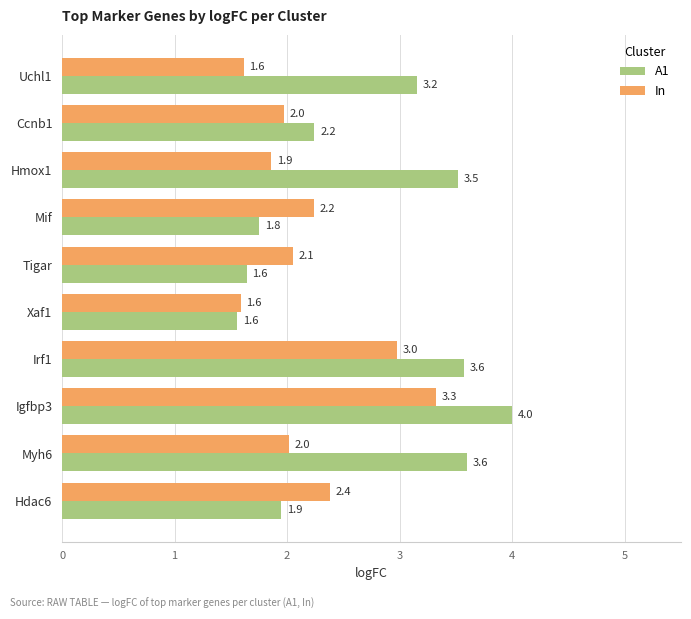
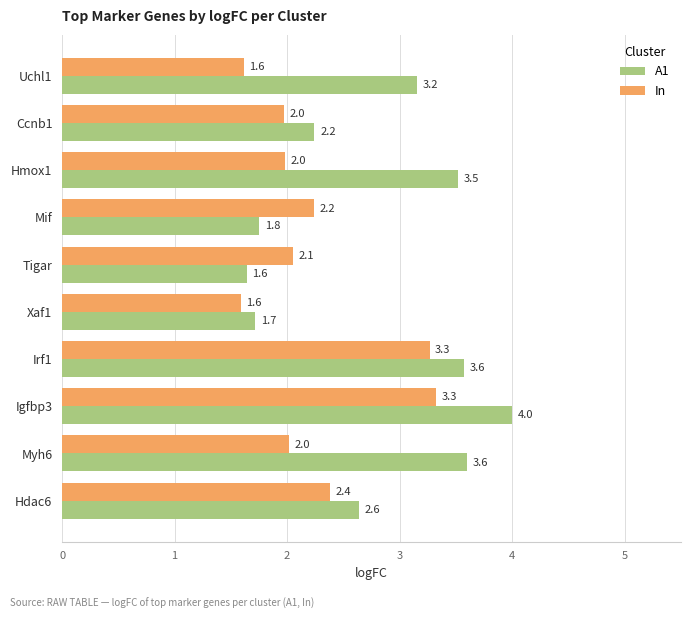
  {
    "A1": {
      "Uchl1": 3.2,
      "Ccnb1": 2.2,
      "Hmox1": 3.5,
      "Mif": 1.8,
      "Tigar": 1.6,
-     "Xaf1": 1.6,
+     "Xaf1": 1.7,
      "Irf1": 3.6,
      "Igfbp3": 4.0,
      "Myh6": 3.6,
-     "Hdac6": 1.9
+     "Hdac6": 2.6
    },
    "In": {
      "Uchl1": 1.6,
      "Ccnb1": 2.0,
-     "Hmox1": 1.9,
+     "Hmox1": 2.0,
      "Mif": 2.2,
      "Tigar": 2.1,
      "Xaf1": 1.6,
-     "Irf1": 3.0,
+     "Irf1": 3.3,
      "Igfbp3": 3.3,
      "Myh6": 2.0,
      "Hdac6": 2.4
    }
  }
